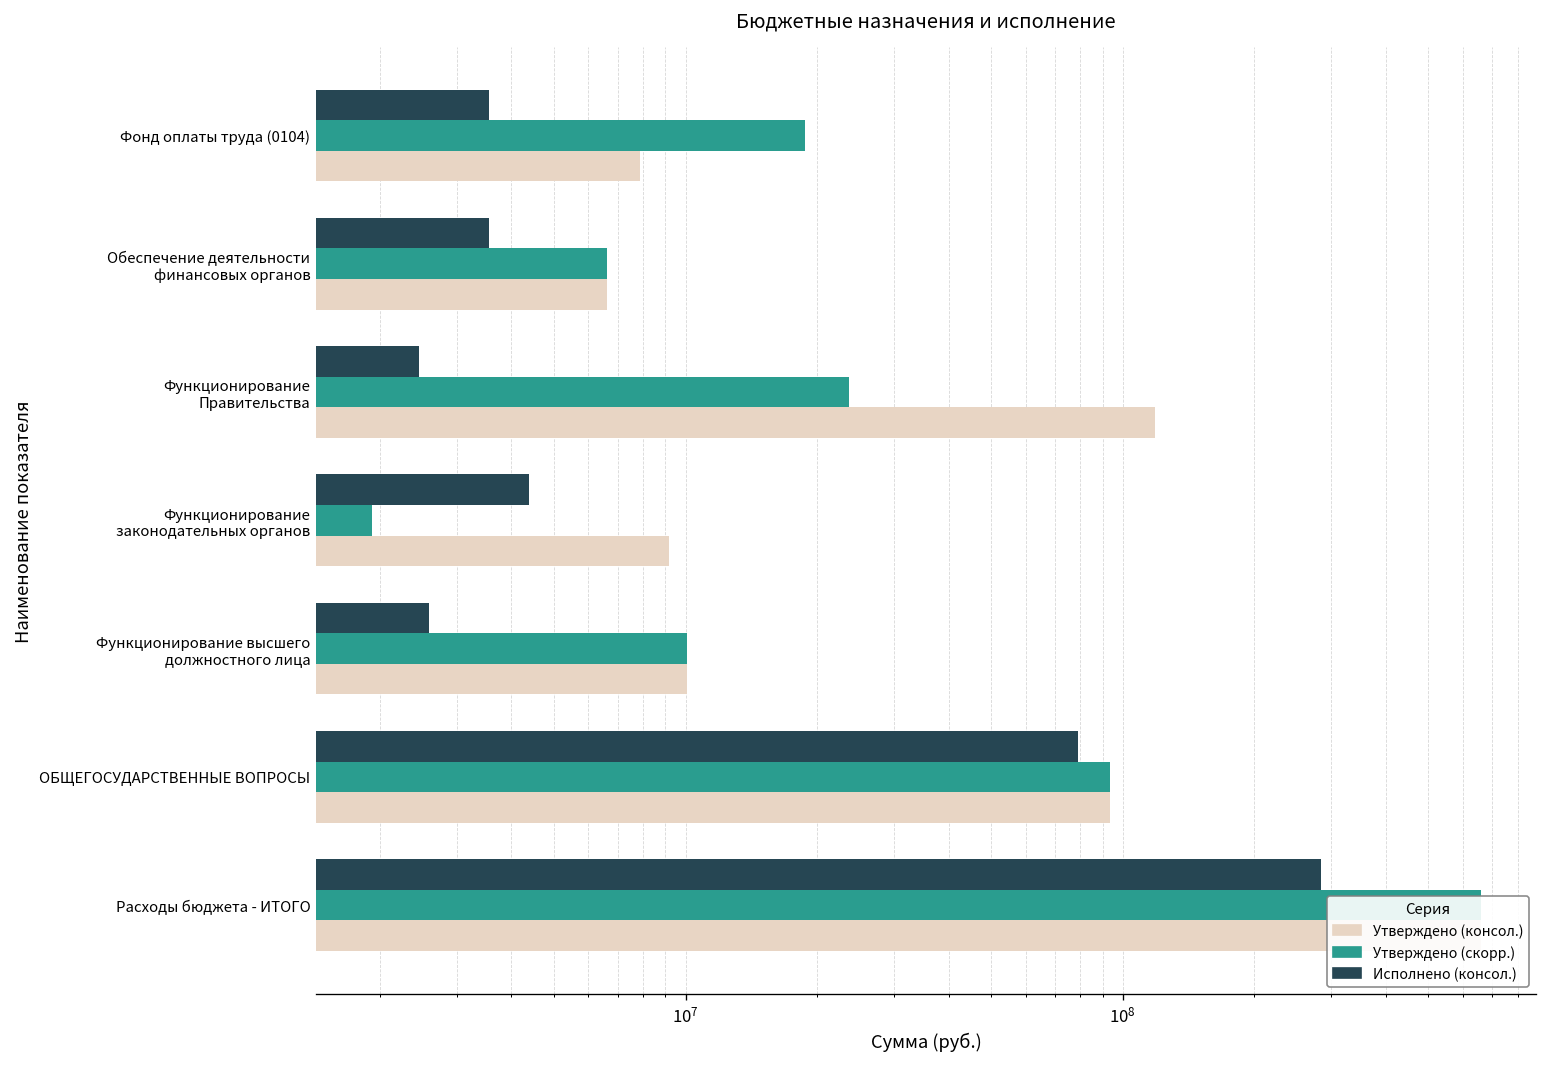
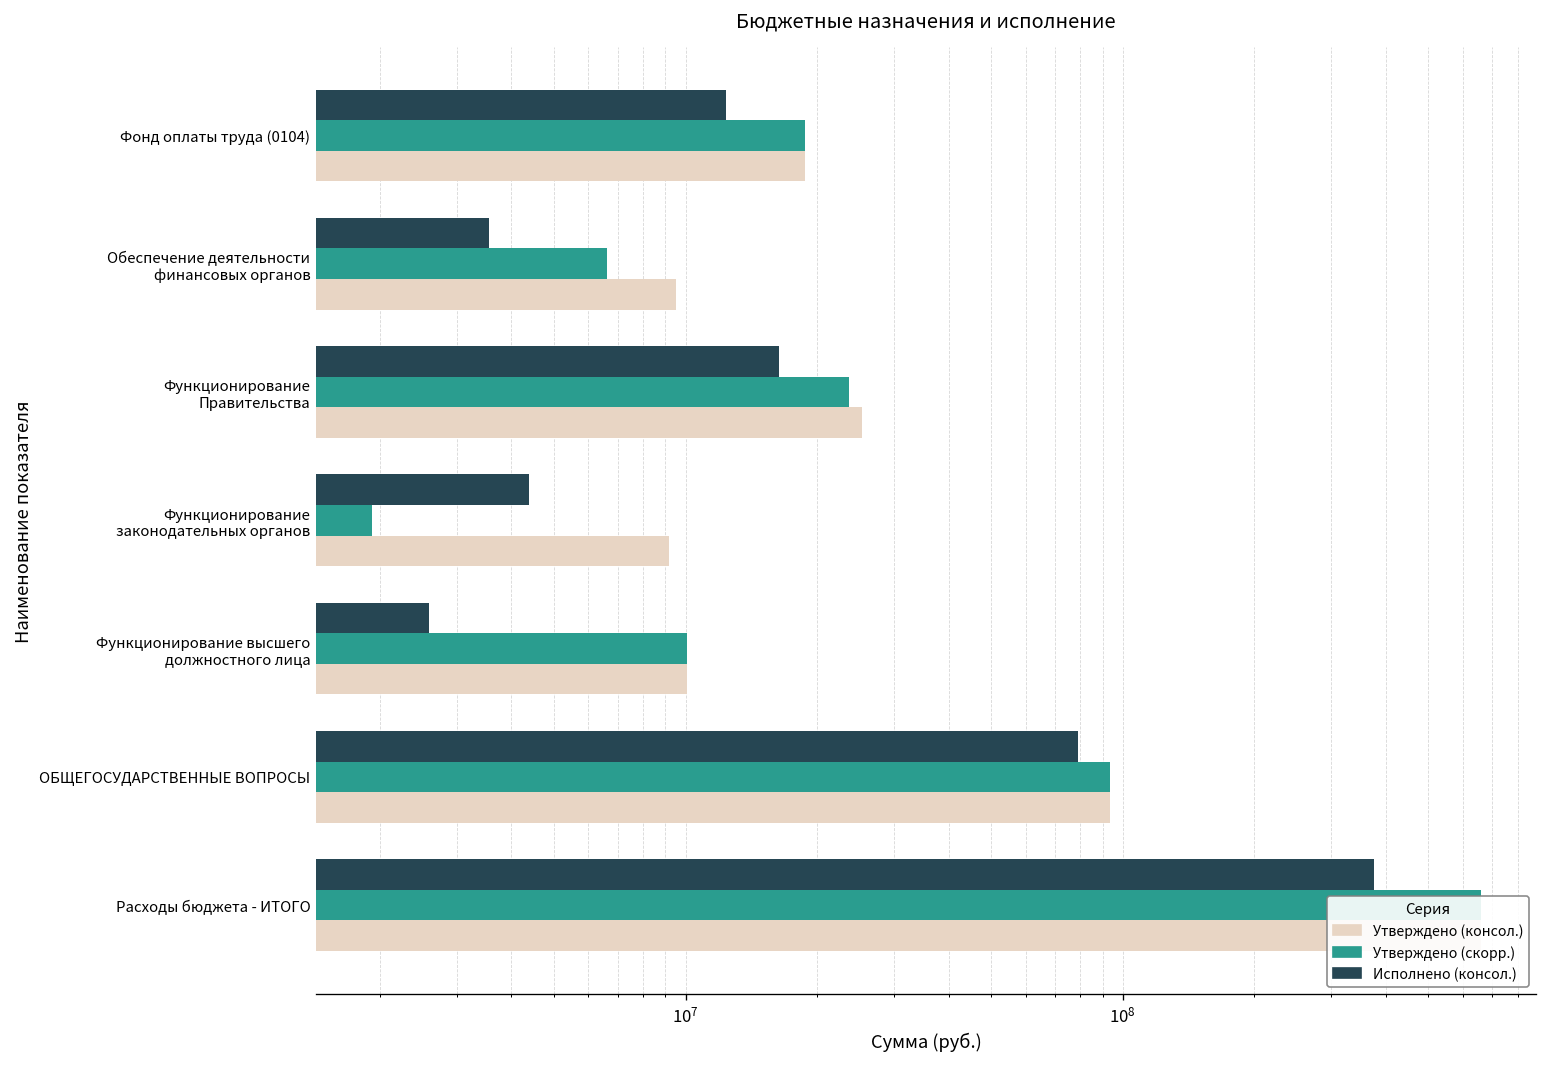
  {
    "Утверждено (консол.)": {
-     "Фонд оплаты труда (0104)": 7900000,
-     "Обеспечение деятельности финансовых органов": 6600000,
-     "Функционирование Правительства": 118000000,
+     "Фонд оплаты труда (0104)": 19000000,
+     "Обеспечение деятельности финансовых органов": 9500000,
+     "Функционирование Правительства": 25000000,
      "Функционирование законодательных органов": 9200000,
      "Функционирование высшего должностного лица": 10100000,
      "ОБЩЕГОСУДАРСТВЕННЫЕ ВОПРОСЫ": 94000000
    },
    "Утверждено (скорр.)": {
      "Фонд оплаты труда (0104)": 19000000,
      "Обеспечение деятельности финансовых органов": 6600000,
      "Функционирование Правительства": 24000000,
      "Функционирование законодательных органов": 1900000,
      "Функционирование высшего должностного лица": 10100000,
      "ОБЩЕГОСУДАРСТВЕННЫЕ ВОПРОСЫ": 94000000
    },
    "Исполнено (консол.)": {
-     "Фонд оплаты труда (0104)": 3600000,
+     "Фонд оплаты труда (0104)": 12400000,
      "Обеспечение деятельности финансовых органов": 3600000,
-     "Функционирование Правительства": 2500000,
+     "Функционирование Правительства": 16000000,
      "Функционирование законодательных органов": 4400000,
      "Функционирование высшего должностного лица": 2600000,
      "ОБЩЕГОСУДАРСТВЕННЫЕ ВОПРОСЫ": 79000000,
-     "Расходы бюджета - ИТОГО": 280000000
+     "Расходы бюджета - ИТОГО": 380000000
    }
  }
